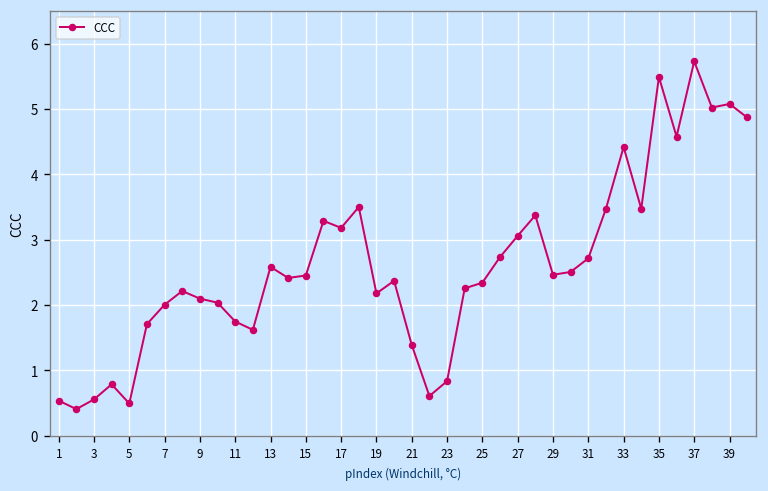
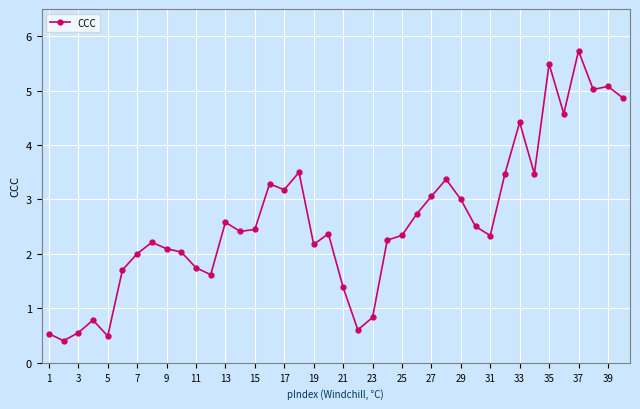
  {
    "1": 0.5,
    "3": 0.6,
    "5": 0.5,
    "7": 2.0,
    "9": 2.1,
    "11": 1.7,
    "13": 2.6,
    "15": 2.5,
    "17": 3.2,
    "19": 2.2,
    "21": 1.4,
    "23": 0.8,
    "25": 2.3,
    "27": 3.1,
-   "29": 2.5,
-   "31": 2.7,
+   "29": 3.0,
+   "31": 2.3,
    "33": 4.4,
    "35": 5.5,
    "37": 5.7,
    "39": 5.1
  }
